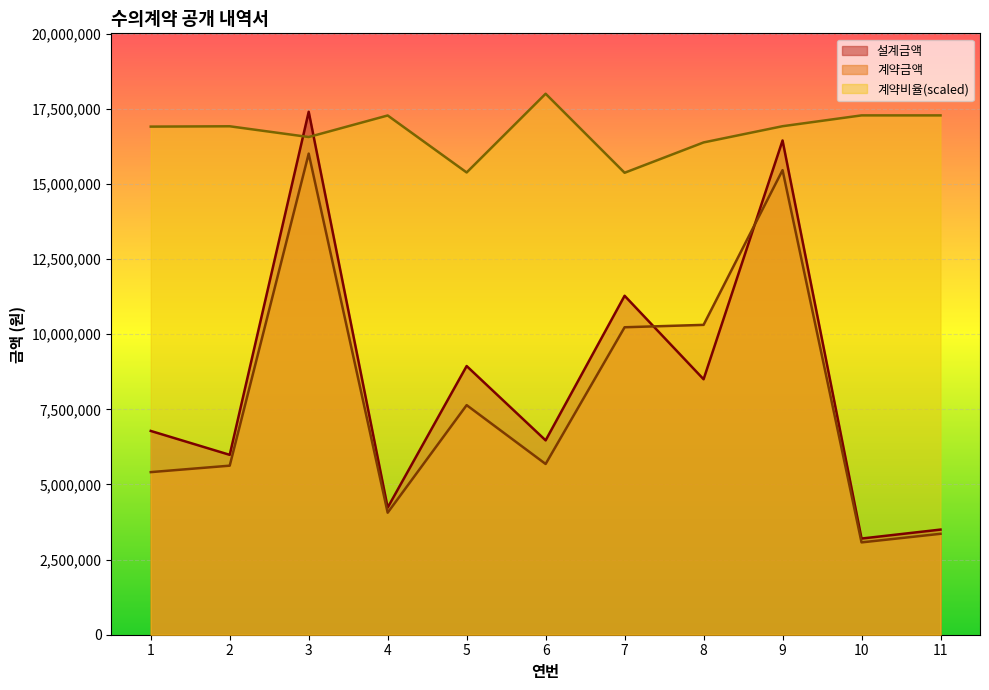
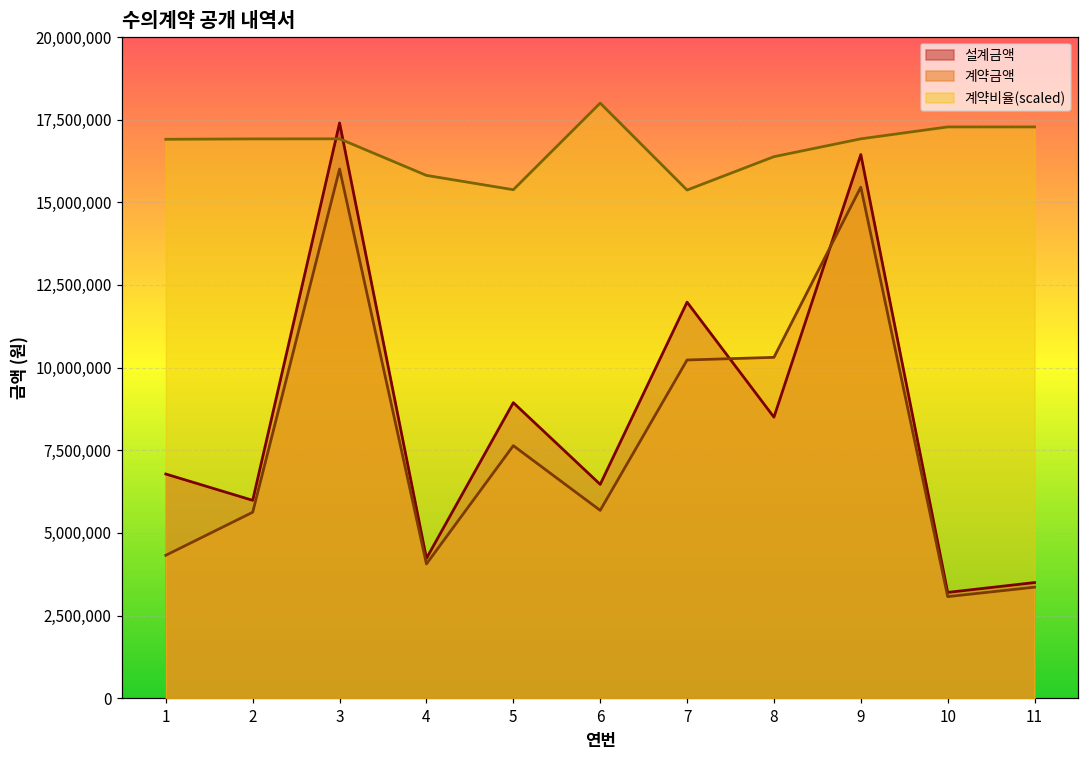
  {
    "설계금액": {
      "1": "6,800,000",
      "2": "6,000,000",
      "3": "17,400,000",
      "4": "4,200,000",
      "5": "8,900,000",
      "6": "6,500,000",
-     "7": "11,300,000",
+     "7": "12,000,000",
      "8": "8,500,000",
      "9": "16,400,000",
      "10": "3,200,000",
      "11": "3,500,000"
    },
    "계약금액": {
-     "1": "5,400,000",
+     "1": "4,300,000",
      "2": "5,600,000",
      "3": "16,000,000",
      "4": "4,100,000",
      "5": "7,600,000",
      "6": "5,700,000",
      "7": "10,200,000",
      "8": "10,300,000",
      "9": "15,500,000",
      "10": "3,100,000",
      "11": "3,400,000"
    },
    "계약비율(scaled)": {
      "1": "16,900,000",
      "2": "16,900,000",
-     "3": "16,600,000",
-     "4": "17,300,000",
+     "3": "16,900,000",
+     "4": "15,800,000",
      "5": "15,400,000",
      "6": "18,000,000",
      "7": "15,400,000",
      "8": "16,400,000",
      "9": "16,900,000",
      "10": "17,300,000",
      "11": "17,300,000"
    }
  }
